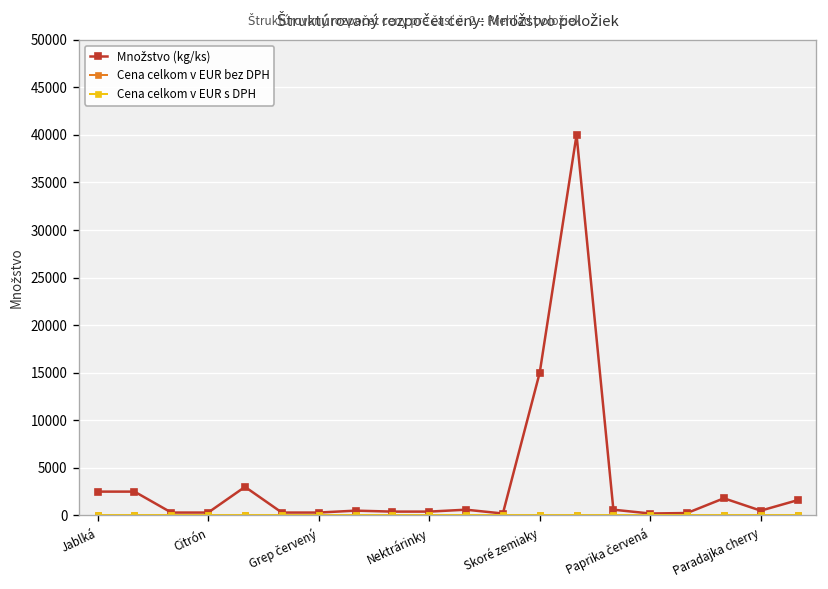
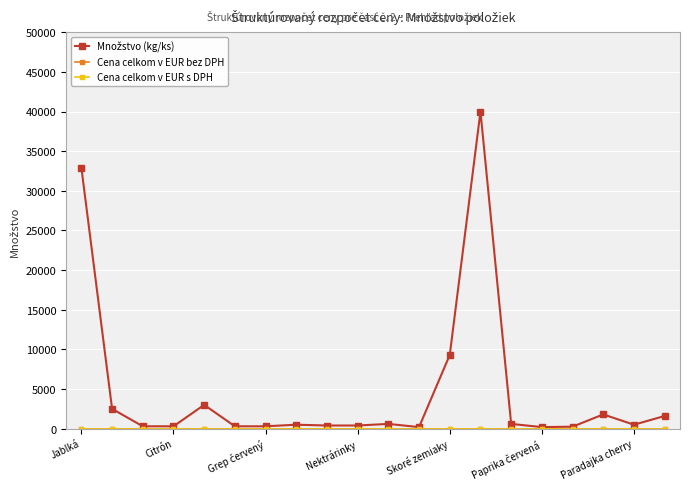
  {
    "Množstvo (kg/ks)": {
-     "Jablká": 3000,
+     "Jablká": 33000,
      "Nektrárinky": 0,
-     "Skoré zemiaky": 15000,
+     "Skoré zemiaky": 9000,
      "Paradajka cherry": 1000
    },
    "Cena celkom v EUR s DPH": {
      "Jablká": 0,
      "Nektrárinky": 0,
      "Skoré zemiaky": 0,
      "Paradajka cherry": 0
    }
  }
